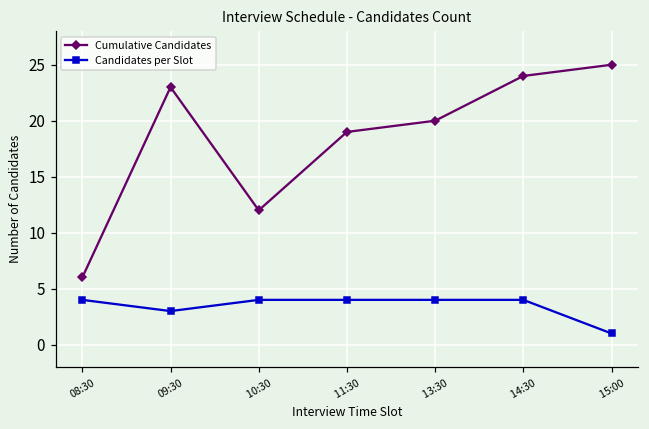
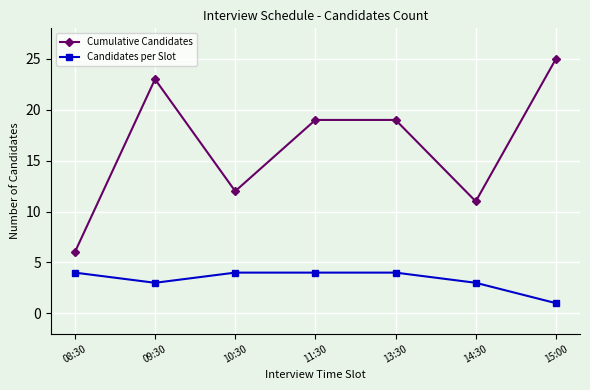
  {
    "Cumulative Candidates": {
      "08:30": 6,
      "09:30": 23,
      "10:30": 12,
      "11:30": 19,
-     "13:30": 20,
-     "14:30": 24,
+     "13:30": 19,
+     "14:30": 11,
      "15:00": 25
    },
    "Candidates per Slot": {
      "08:30": 4,
      "09:30": 3,
      "10:30": 4,
      "11:30": 4,
      "13:30": 4,
-     "14:30": 4,
+     "14:30": 3,
      "15:00": 1
    }
  }
